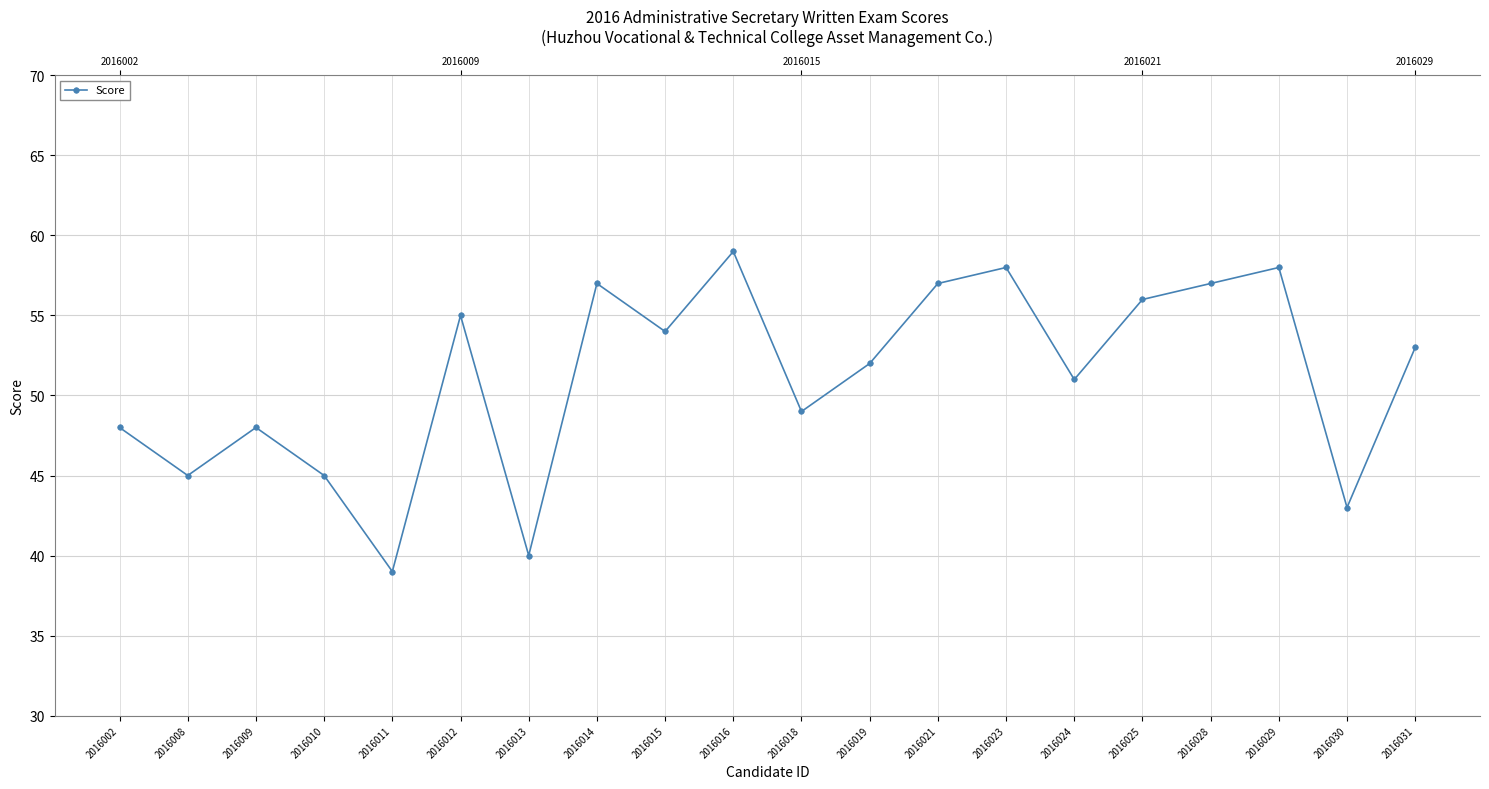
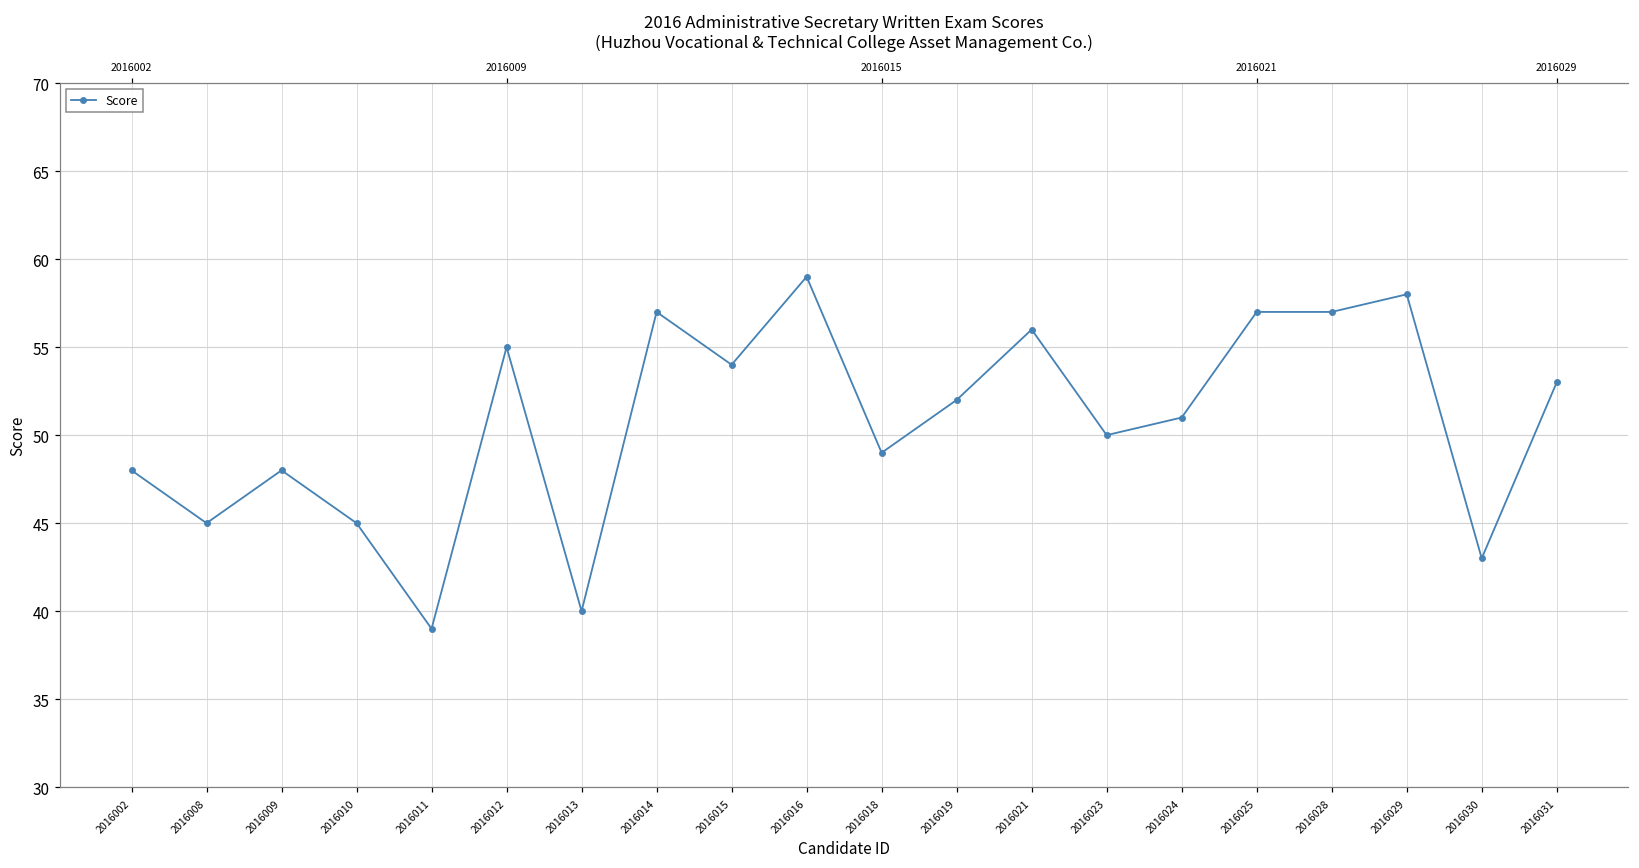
  {
    "2016002": 48,
    "2016008": 45,
    "2016009": 48,
    "2016010": 45,
    "2016011": 39,
    "2016012": 55,
    "2016013": 40,
    "2016014": 57,
    "2016015": 54,
    "2016016": 59,
    "2016018": 49,
    "2016019": 52,
-   "2016021": 57,
-   "2016023": 58,
+   "2016021": 56,
+   "2016023": 50,
    "2016024": 51,
-   "2016025": 56,
+   "2016025": 57,
    "2016028": 57,
    "2016029": 58,
    "2016030": 43,
    "2016031": 53
  }
